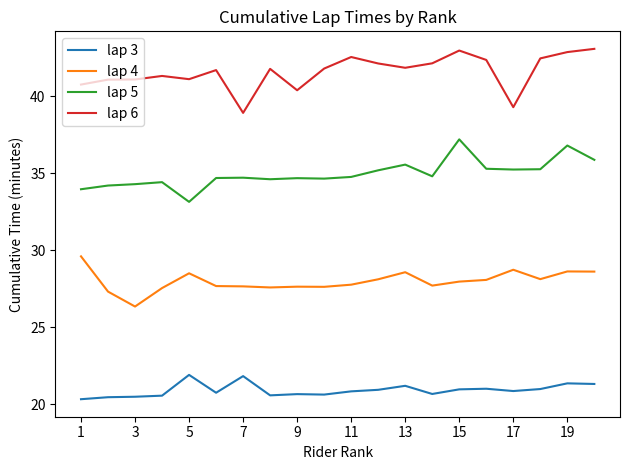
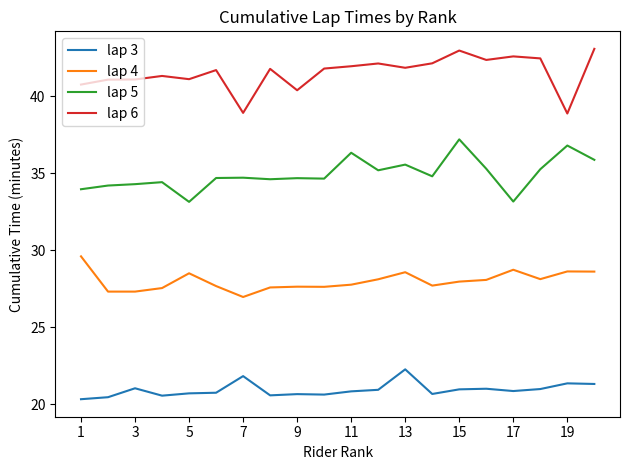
  {
    "lap 3": {
      "1": 20.3,
-     "3": 20.5,
-     "5": 21.9,
+     "3": 21.0,
+     "5": 20.7,
      "7": 21.8,
      "9": 20.7,
      "11": 20.8,
-     "13": 21.2,
+     "13": 22.3,
      "15": 21.0,
      "17": 20.9,
      "19": 21.4
    },
    "lap 4": {
      "1": 29.6,
-     "3": 26.3,
+     "3": 27.3,
      "5": 28.5,
-     "7": 27.7,
+     "7": 27.0,
      "9": 27.6,
      "11": 27.8,
      "13": 28.6,
      "15": 28.0,
      "17": 28.7,
      "19": 28.6
    },
    "lap 5": {
      "1": 34.0,
      "3": 34.3,
      "5": 33.1,
      "7": 34.7,
      "9": 34.7,
-     "11": 34.8,
+     "11": 36.3,
      "13": 35.6,
      "15": 37.2,
-     "17": 35.2,
+     "17": 33.2,
      "19": 36.8
    },
    "lap 6": {
      "5": 41.1,
      "7": 38.9,
      "9": 40.4,
-     "11": 42.6,
+     "11": 42.0,
      "13": 41.9,
      "15": 43.0,
-     "17": 39.3,
-     "19": 42.9
+     "17": 42.6,
+     "19": 38.9
    }
  }
